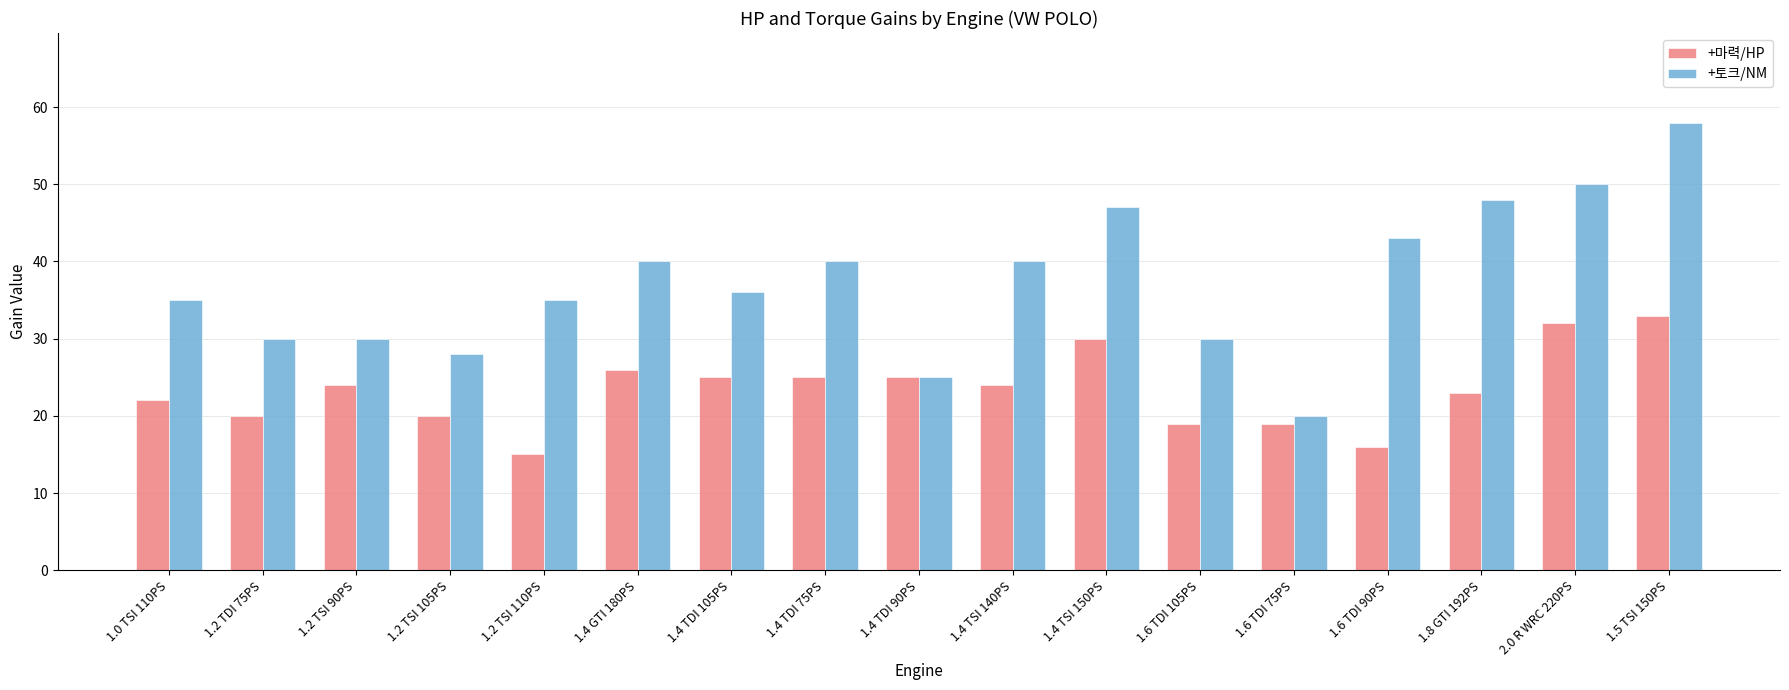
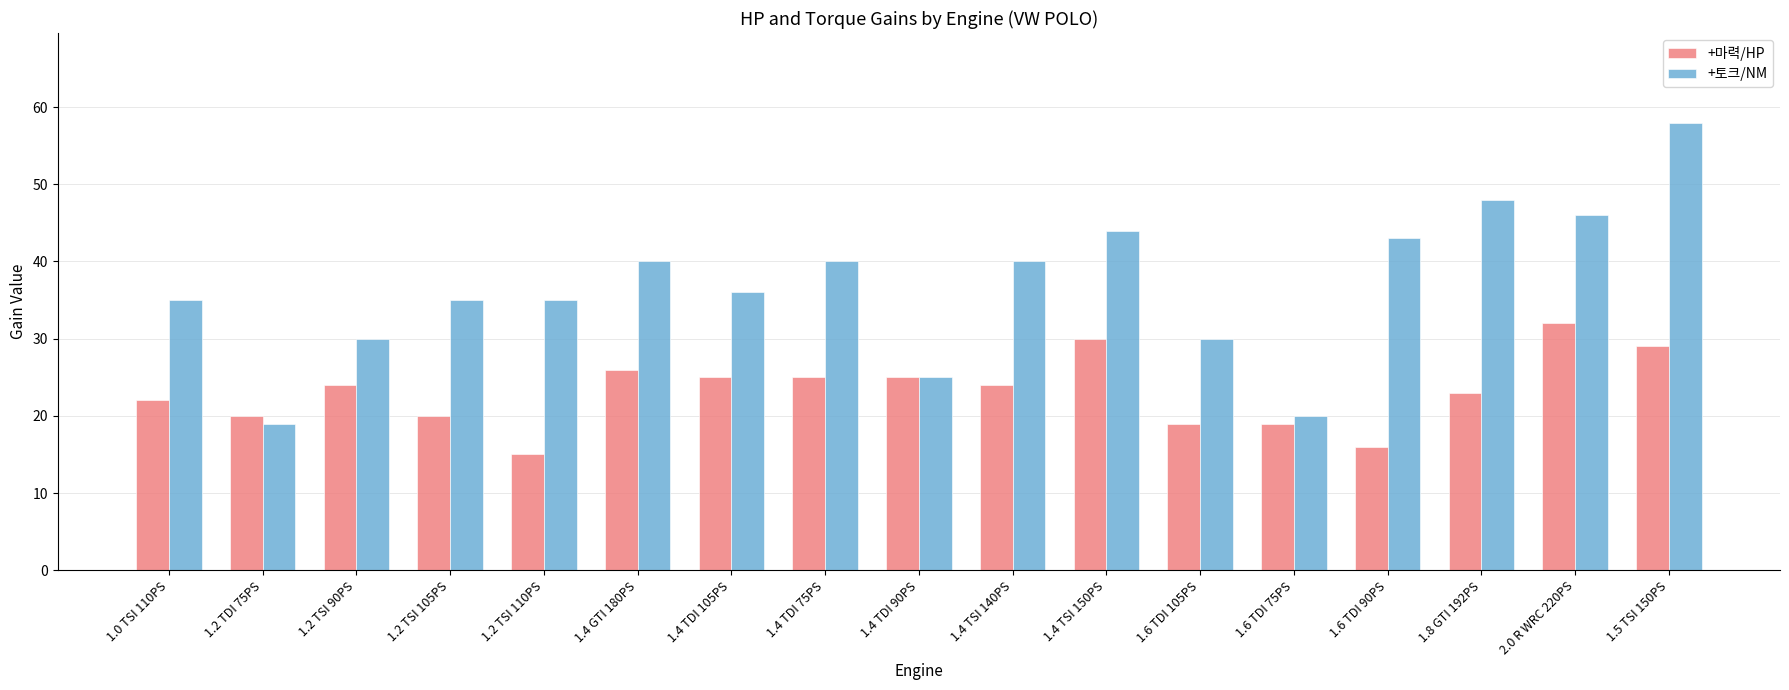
  {
    "+마력/HP": {
      "1.0 TSI 110PS": 22,
      "1.2 TDI 75PS": 20,
      "1.2 TSI 90PS": 24,
      "1.2 TSI 105PS": 20,
      "1.2 TSI 110PS": 15,
      "1.4 GTI 180PS": 26,
      "1.4 TDI 105PS": 25,
      "1.4 TDI 75PS": 25,
      "1.4 TDI 90PS": 25,
      "1.4 TSI 140PS": 24,
      "1.4 TSI 150PS": 30,
      "1.6 TDI 105PS": 19,
      "1.6 TDI 75PS": 19,
      "1.6 TDI 90PS": 16,
      "1.8 GTI 192PS": 23,
      "2.0 R WRC 220PS": 32,
-     "1.5 TSI 150PS": 33
+     "1.5 TSI 150PS": 29
    },
    "+토크/NM": {
      "1.0 TSI 110PS": 35,
-     "1.2 TDI 75PS": 30,
+     "1.2 TDI 75PS": 19,
      "1.2 TSI 90PS": 30,
-     "1.2 TSI 105PS": 28,
+     "1.2 TSI 105PS": 35,
      "1.2 TSI 110PS": 35,
      "1.4 GTI 180PS": 40,
      "1.4 TDI 105PS": 36,
      "1.4 TDI 75PS": 40,
      "1.4 TDI 90PS": 25,
      "1.4 TSI 140PS": 40,
-     "1.4 TSI 150PS": 47,
+     "1.4 TSI 150PS": 44,
      "1.6 TDI 105PS": 30,
      "1.6 TDI 75PS": 20,
      "1.6 TDI 90PS": 43,
      "1.8 GTI 192PS": 48,
-     "2.0 R WRC 220PS": 50,
+     "2.0 R WRC 220PS": 46,
      "1.5 TSI 150PS": 58
    }
  }
